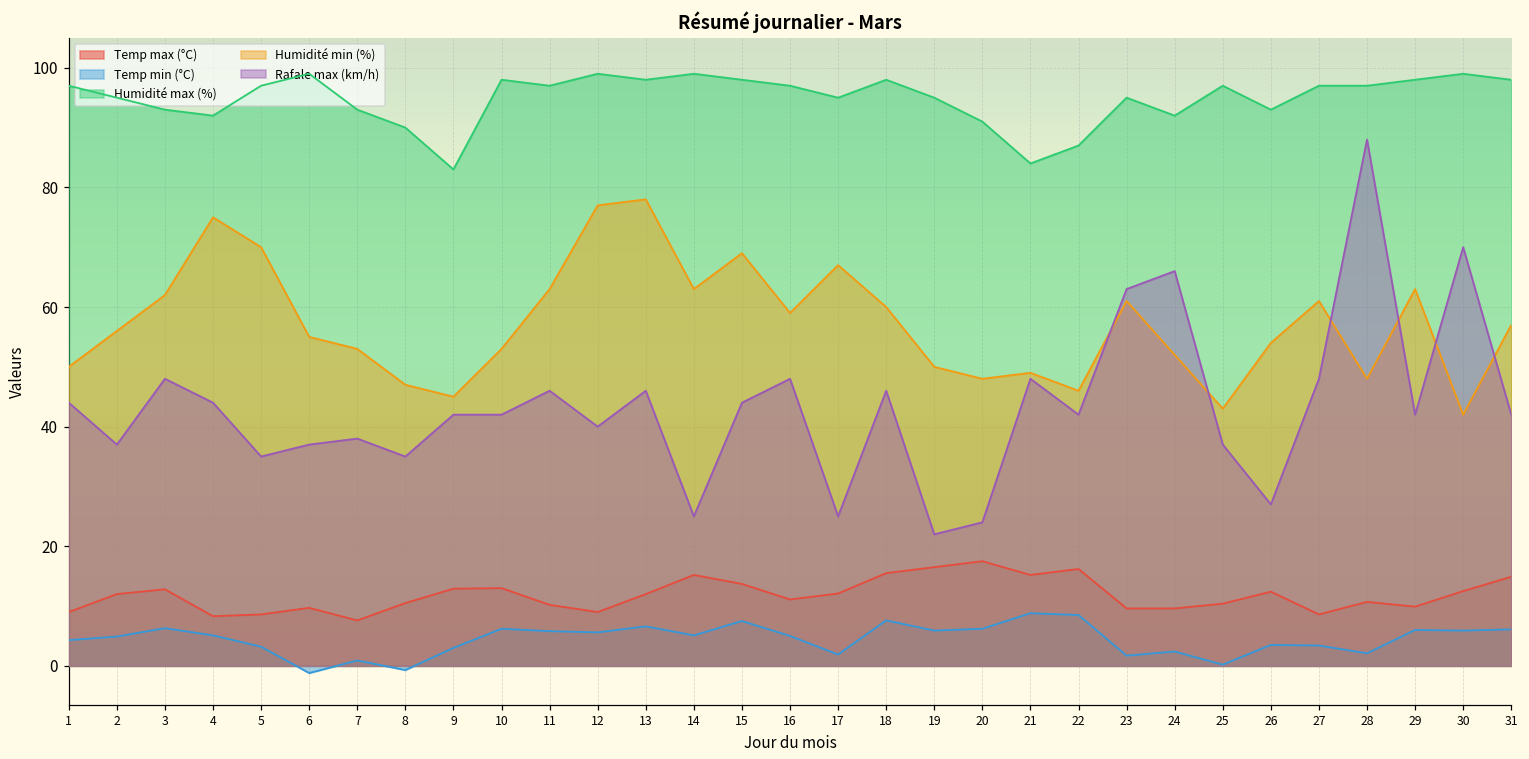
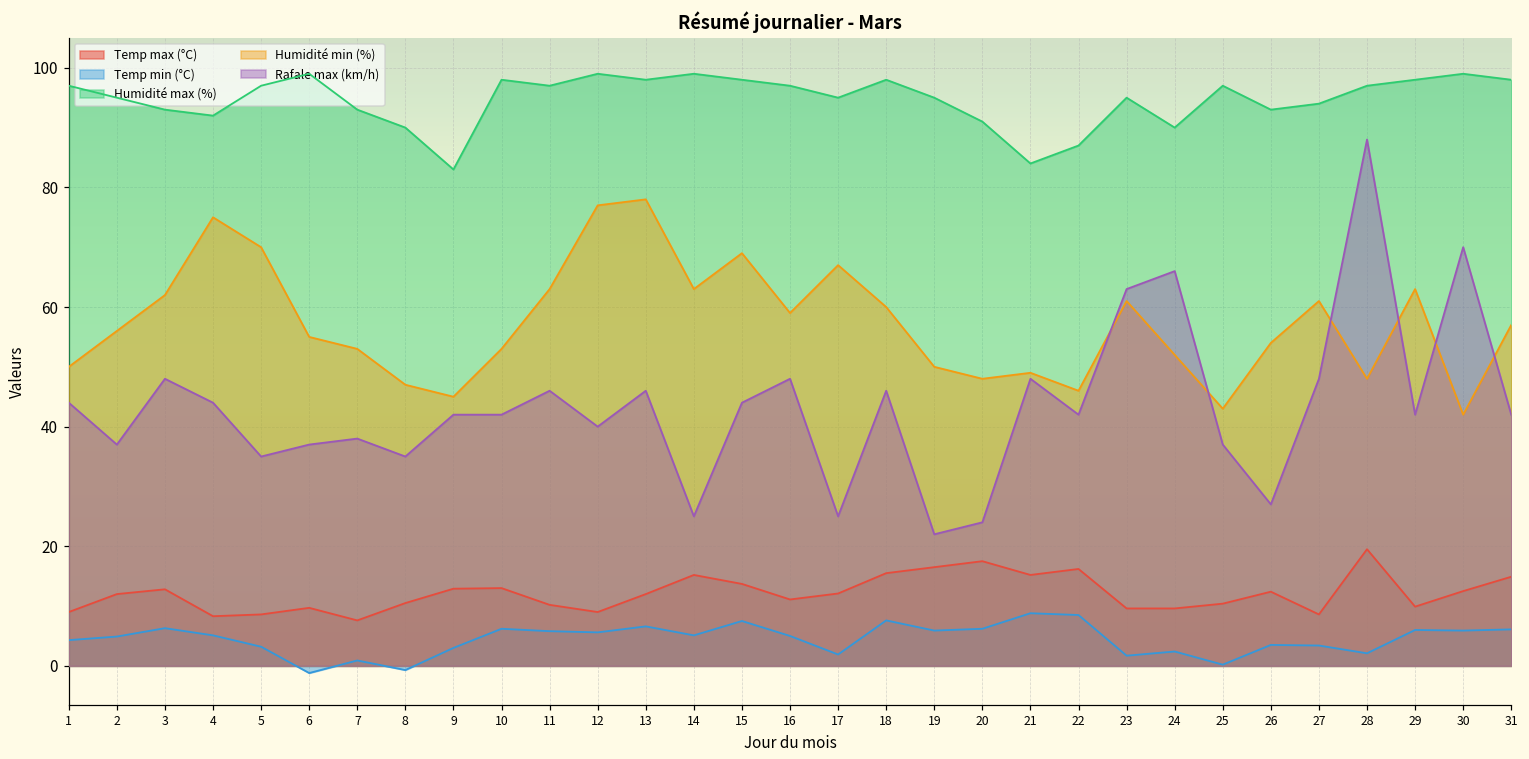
  {
    "Temp max (°C)": {
      "1": 9,
      "2": 12,
      "3": 13,
      "4": 8,
      "5": 9,
      "6": 10,
      "7": 8,
      "8": 11,
      "9": 13,
      "10": 13,
      "11": 10,
      "12": 9,
      "13": 12,
      "14": 15,
      "15": 14,
      "16": 11,
      "17": 12,
      "18": 16,
      "19": 17,
      "20": 18,
      "21": 15,
      "22": 16,
      "23": 10,
      "24": 10,
      "25": 10,
      "26": 12,
      "27": 9,
-     "28": 11,
+     "28": 20,
      "29": 10,
      "30": 13,
      "31": 15
    },
    "Humidité max (%)": {
      "1": 97,
      "3": 93,
      "4": 92,
      "7": 93,
      "8": 90,
      "9": 83,
      "10": 98,
      "11": 97,
      "12": 99,
      "13": 98,
      "14": 99,
      "15": 98,
      "16": 97,
      "17": 95,
      "18": 98,
      "19": 95,
      "20": 91,
      "21": 84,
      "22": 87,
      "23": 95,
-     "24": 92,
+     "24": 90,
      "25": 97,
      "26": 93,
-     "27": 97,
+     "27": 94,
      "28": 97,
      "29": 98,
      "30": 99,
      "31": 98
    },
    "Humidité min (%)": {
      "1": 50,
      "2": 56,
      "3": 62,
      "4": 75,
      "5": 70,
      "6": 55,
      "7": 53,
      "8": 47,
      "9": 45,
      "10": 53,
      "11": 63,
      "12": 77,
      "13": 78,
      "14": 63,
      "15": 69,
      "16": 59,
      "17": 67,
      "18": 60,
      "19": 50,
      "20": 48,
      "21": 49,
      "22": 46,
      "23": 61,
      "24": 52,
      "25": 43,
      "26": 54,
      "27": 61,
      "28": 48,
      "29": 63,
      "30": 42,
      "31": 57
    },
    "Rafale max (km/h)": {
      "1": 44,
      "2": 37,
      "3": 48,
      "4": 44,
      "5": 35,
      "6": 37,
      "7": 38,
      "8": 35,
      "9": 42,
      "10": 42,
      "11": 46,
      "12": 40,
      "13": 46,
      "14": 25,
      "15": 44,
      "16": 48,
      "17": 25,
      "18": 46,
      "19": 22,
      "20": 24,
      "21": 48,
      "22": 42,
      "23": 63,
      "24": 66,
      "25": 37,
      "26": 27,
      "27": 48,
      "28": 88,
      "29": 42,
      "30": 70,
      "31": 42
    }
  }
